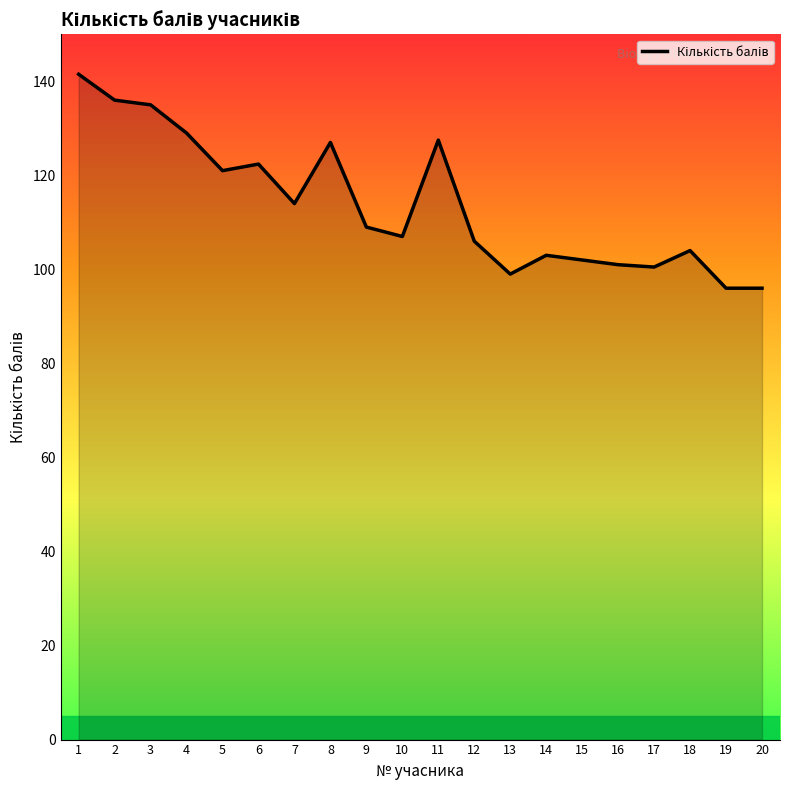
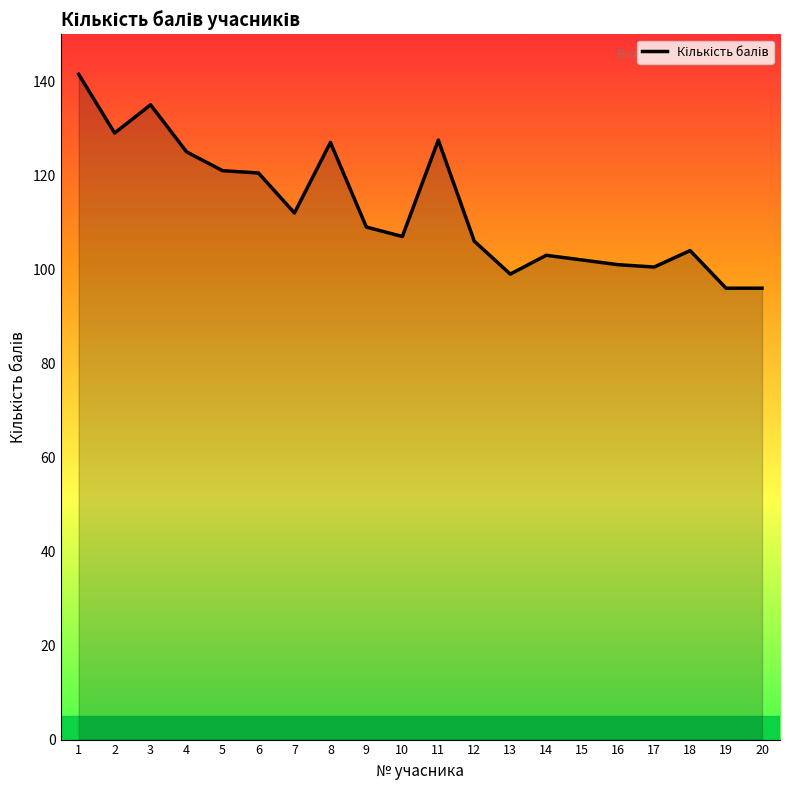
  {
    "1": 142,
-   "2": 136,
+   "2": 129,
    "3": 135,
-   "4": 129,
+   "4": 125,
    "5": 121,
-   "6": 122,
-   "7": 114,
+   "6": 121,
+   "7": 112,
    "8": 127,
    "9": 109,
    "10": 107,
    "11": 128,
    "12": 106,
    "13": 99,
    "14": 103,
    "15": 102,
    "16": 101,
    "17": 101,
    "18": 104,
    "19": 96,
    "20": 96
  }
